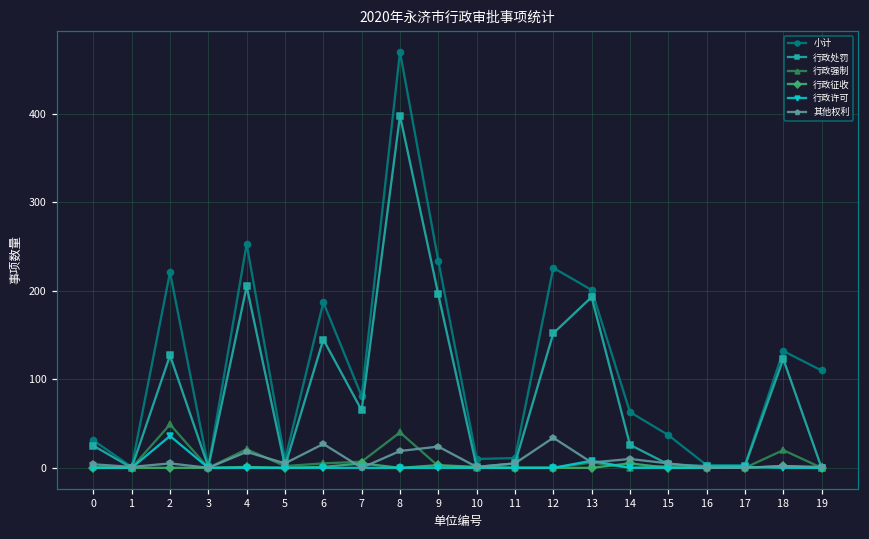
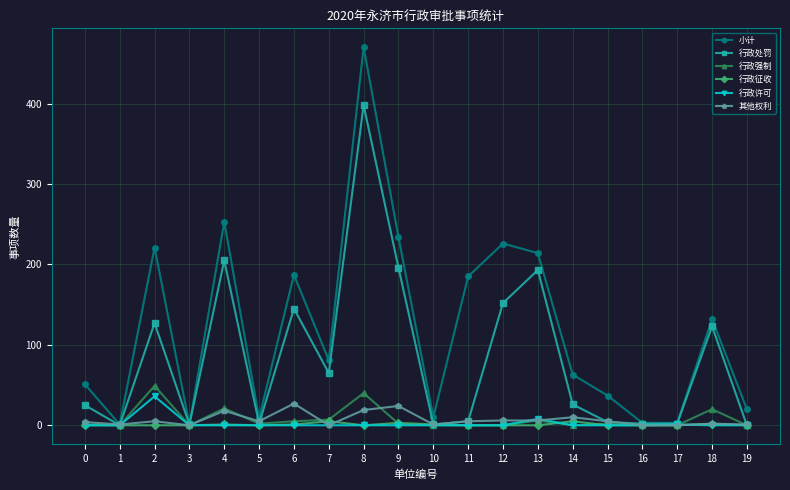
  {
    "小计": {
-     "0": 30,
+     "0": 50,
      "2": 220,
      "4": 250,
      "5": 10,
      "6": 190,
      "7": 80,
      "8": 470,
      "9": 230,
      "10": 10,
-     "11": 10,
+     "11": 190,
      "12": 230,
-     "13": 200,
+     "13": 210,
      "14": 60,
      "15": 40,
      "18": 130,
-     "19": 110
+     "19": 20
    },
    "其他权利": {
      "2": 10,
      "6": 30,
      "8": 20,
      "9": 20,
-     "12": 30,
+     "12": 10,
      "14": 10
    }
  }
